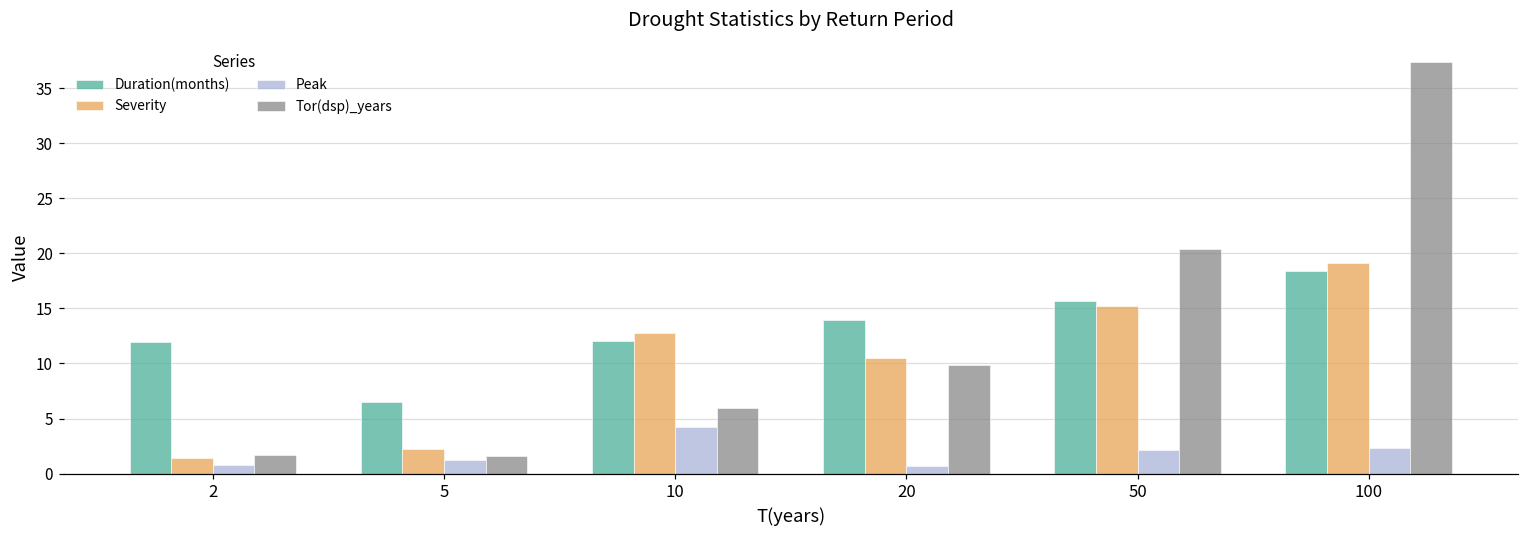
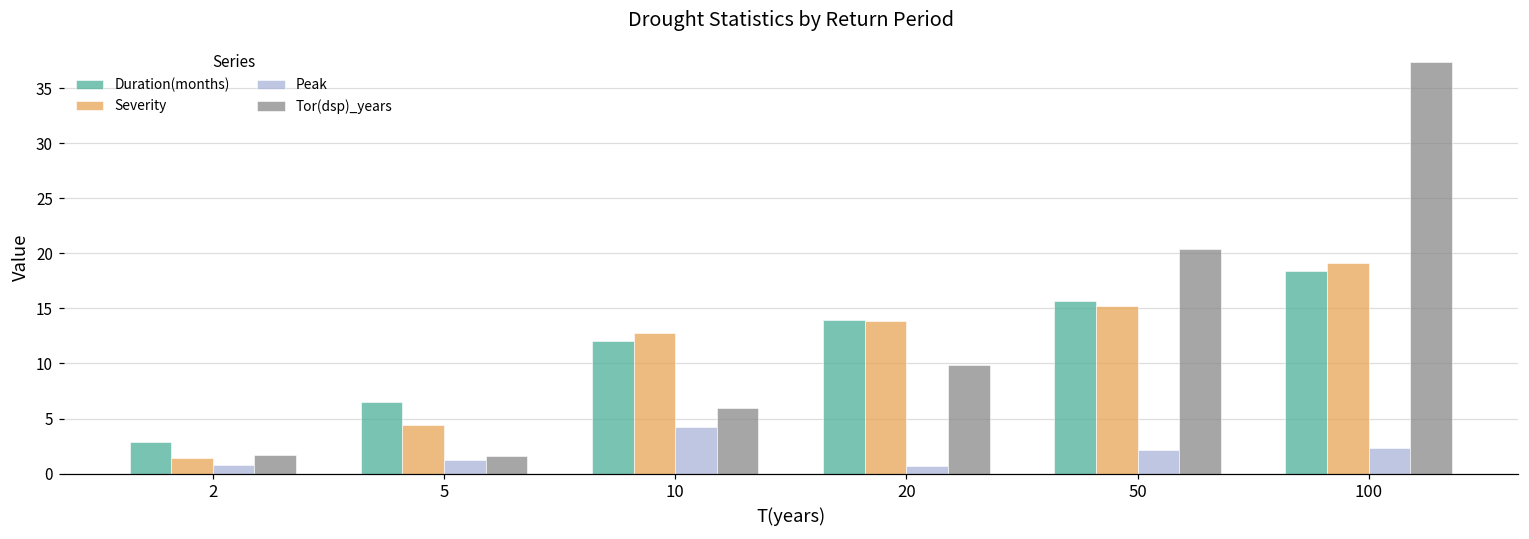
  {
    "Duration(months)": {
-     "2": 12.0,
+     "2": 2.9,
      "5": 6.5,
      "10": 12.1,
      "20": 13.9,
      "50": 15.6,
      "100": 18.4
    },
    "Severity": {
      "2": 1.4,
-     "5": 2.2,
+     "5": 4.4,
      "10": 12.7,
-     "20": 10.5,
+     "20": 13.8,
      "50": 15.3,
      "100": 19.2
    },
    "Peak": {
      "2": 0.7,
      "5": 1.2,
      "10": 4.2,
      "20": 0.7,
      "50": 2.1,
      "100": 2.3
    },
    "Tor(dsp)_years": {
      "2": 1.7,
      "5": 1.6,
      "10": 5.9,
      "20": 9.9,
      "50": 20.4,
      "100": 37.4
    }
  }
